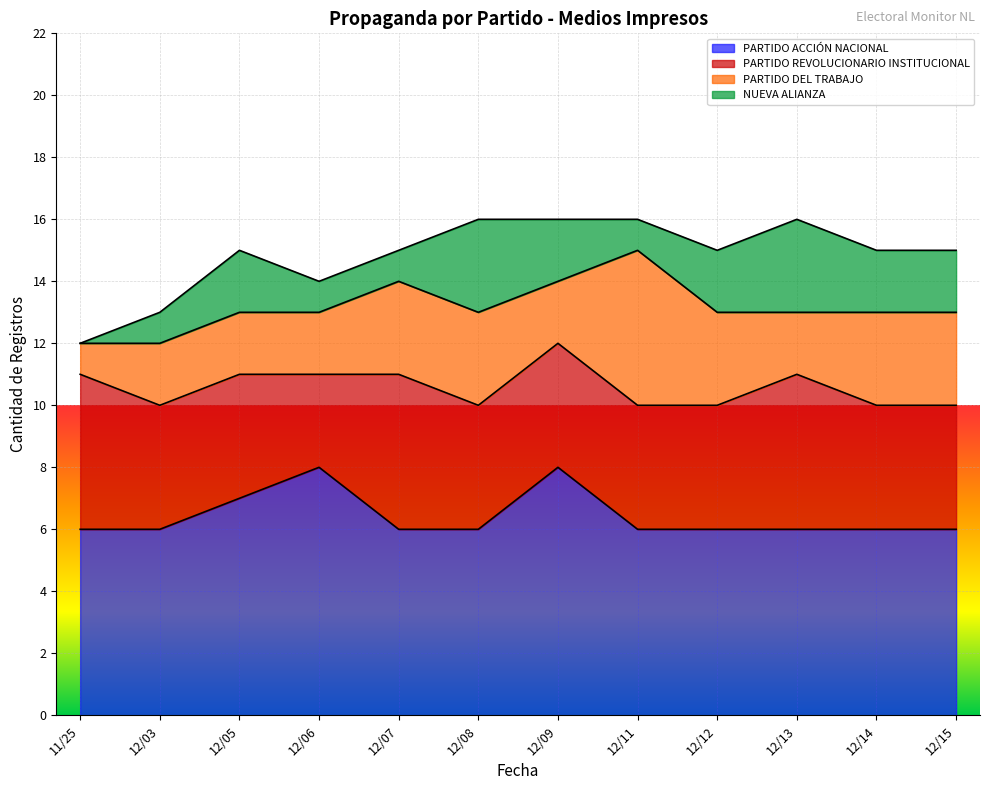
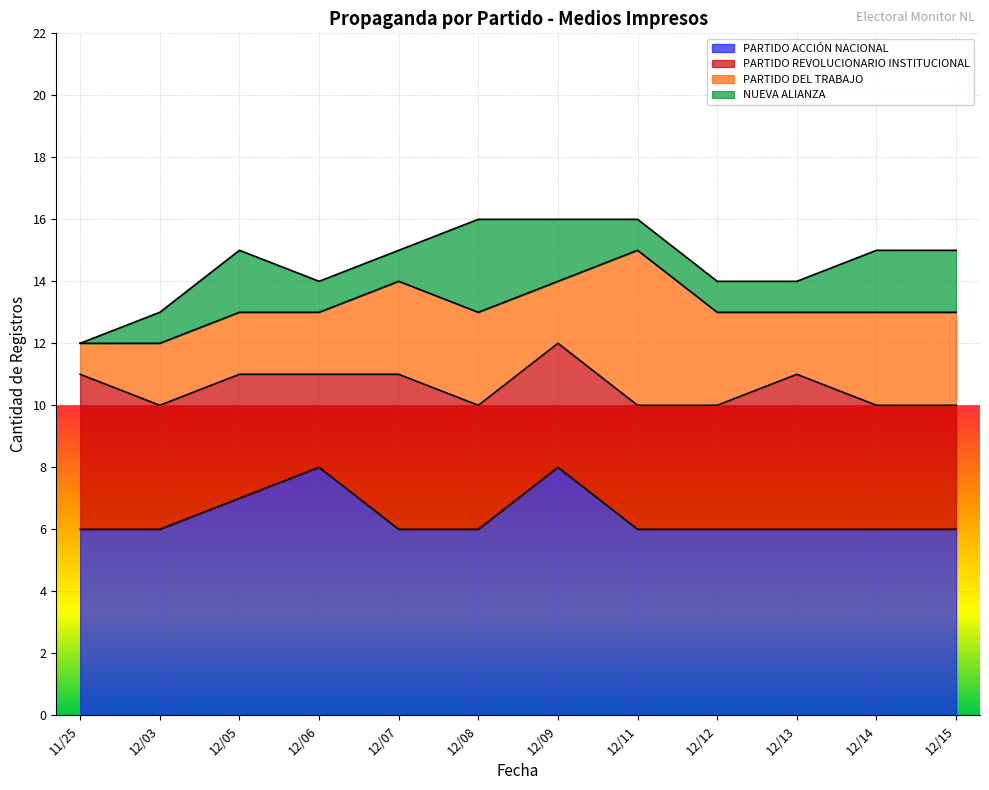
  {
    "PARTIDO ACCIÓN NACIONAL": {
      "11/25": 6,
      "12/03": 6,
      "12/05": 7,
      "12/06": 8,
      "12/07": 6,
      "12/08": 6,
      "12/09": 8,
      "12/11": 6,
      "12/12": 6,
      "12/13": 6,
      "12/14": 6,
      "12/15": 6
    },
    "PARTIDO REVOLUCIONARIO INSTITUCIONAL": {
      "11/25": 5,
      "12/03": 4,
      "12/05": 4,
      "12/06": 3,
      "12/07": 5,
      "12/08": 4,
      "12/09": 4,
      "12/11": 4,
      "12/12": 4,
      "12/13": 5,
      "12/14": 4,
      "12/15": 4
    },
    "PARTIDO DEL TRABAJO": {
      "12/03": 2,
      "12/05": 2,
      "12/06": 2,
      "12/07": 3,
      "12/08": 3,
      "12/09": 2,
      "12/11": 5,
      "12/12": 3,
      "12/13": 2,
      "12/14": 3,
      "12/15": 3
    },
    "NUEVA ALIANZA": {
      "12/03": 1,
      "12/05": 2,
      "12/06": 1,
      "12/07": 1,
      "12/08": 3,
      "12/09": 2,
      "12/11": 1,
-     "12/12": 2,
-     "12/13": 3,
+     "12/12": 1,
+     "12/13": 1,
      "12/14": 2,
      "12/15": 2
    }
  }
